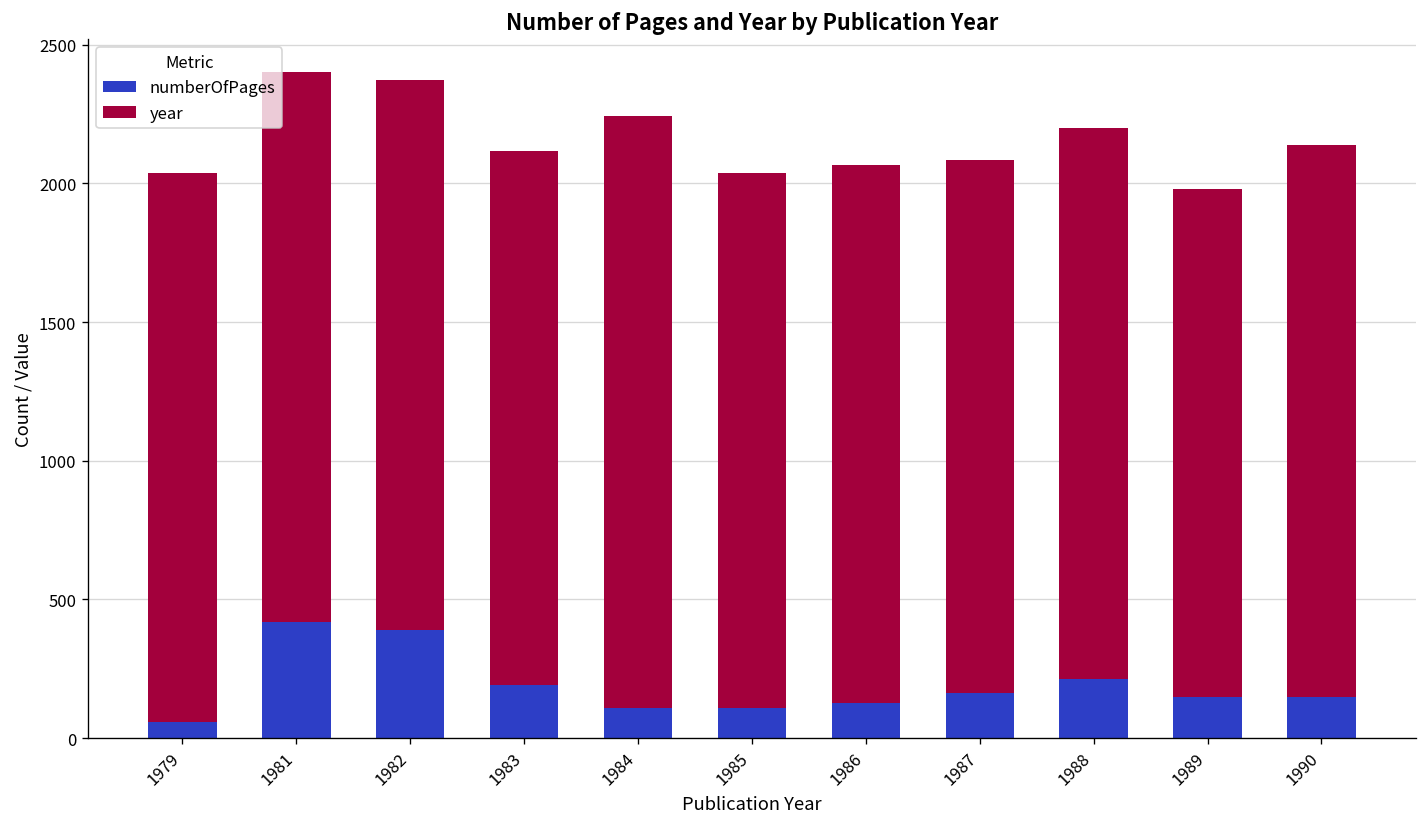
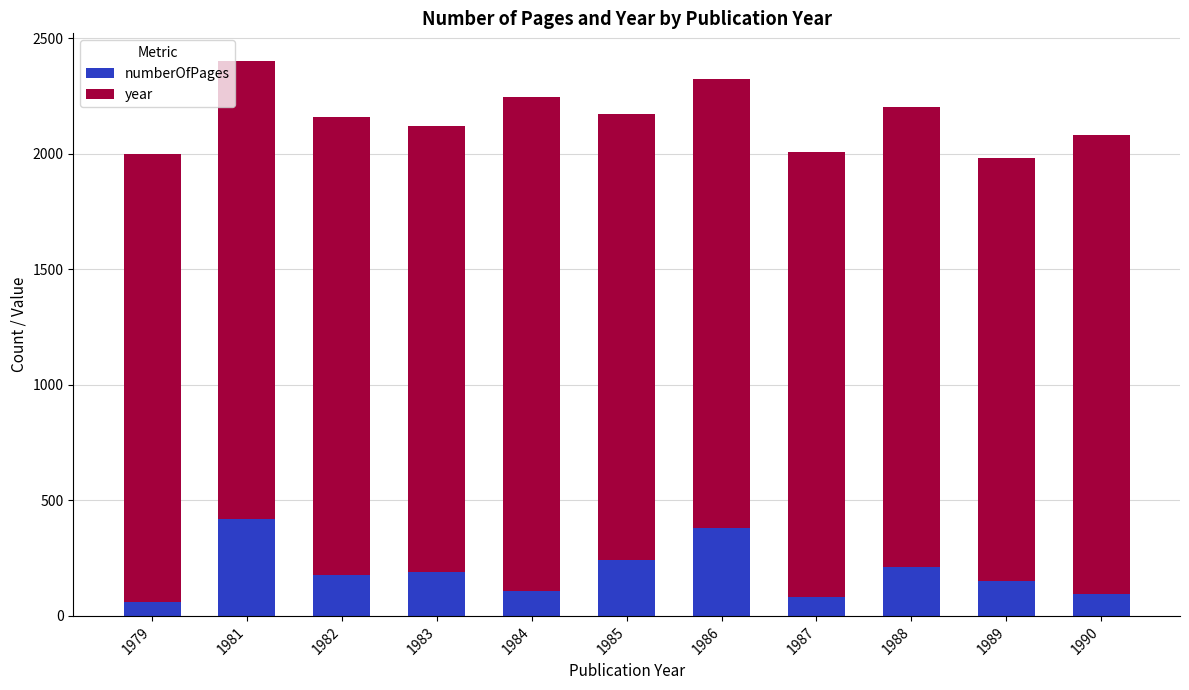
  {
    "numberOfPages": {
      "1979": 60,
      "1981": 420,
-     "1982": 390,
+     "1982": 180,
      "1983": 190,
      "1984": 110,
-     "1985": 110,
-     "1986": 130,
-     "1987": 160,
+     "1985": 240,
+     "1986": 380,
+     "1987": 80,
      "1988": 210,
      "1989": 150,
-     "1990": 150
+     "1990": 90
    },
    "year": {
-     "1979": 1980,
+     "1979": 1940,
      "1981": 1980,
      "1982": 1980,
      "1983": 1930,
      "1984": 2140,
      "1985": 1930,
      "1986": 1940,
      "1987": 1920,
      "1988": 1990,
      "1989": 1830,
      "1990": 1990
    }
  }
